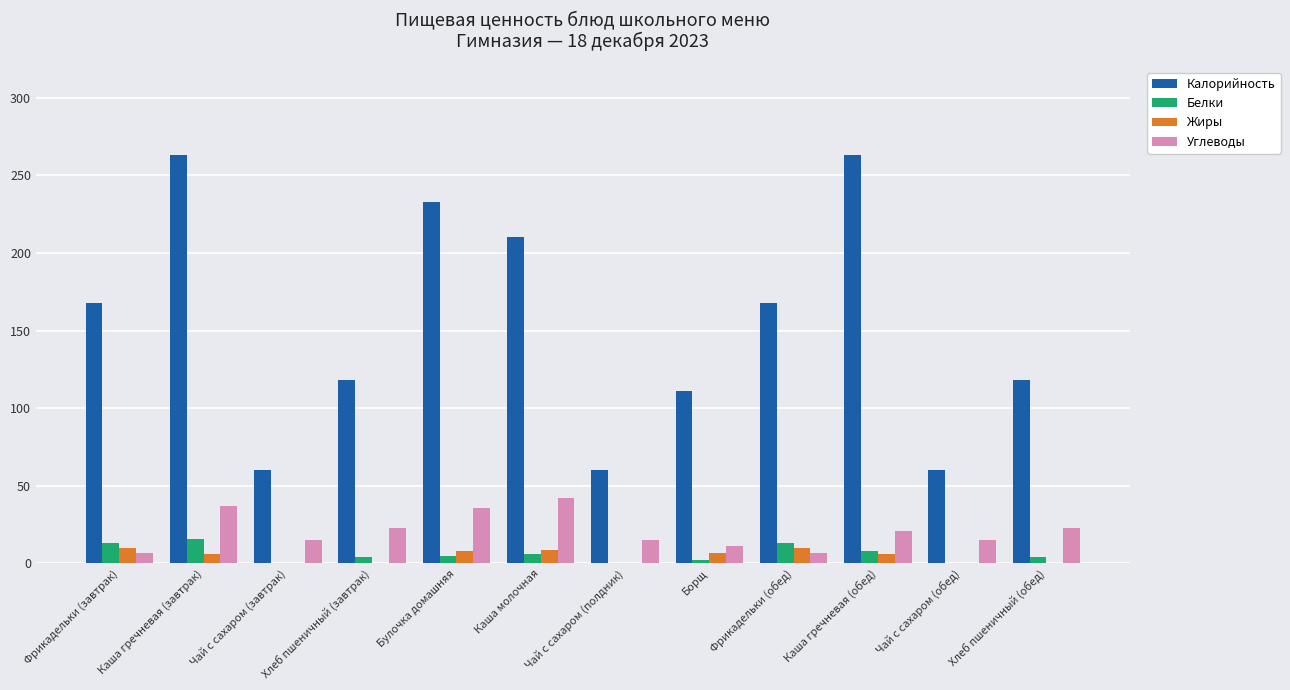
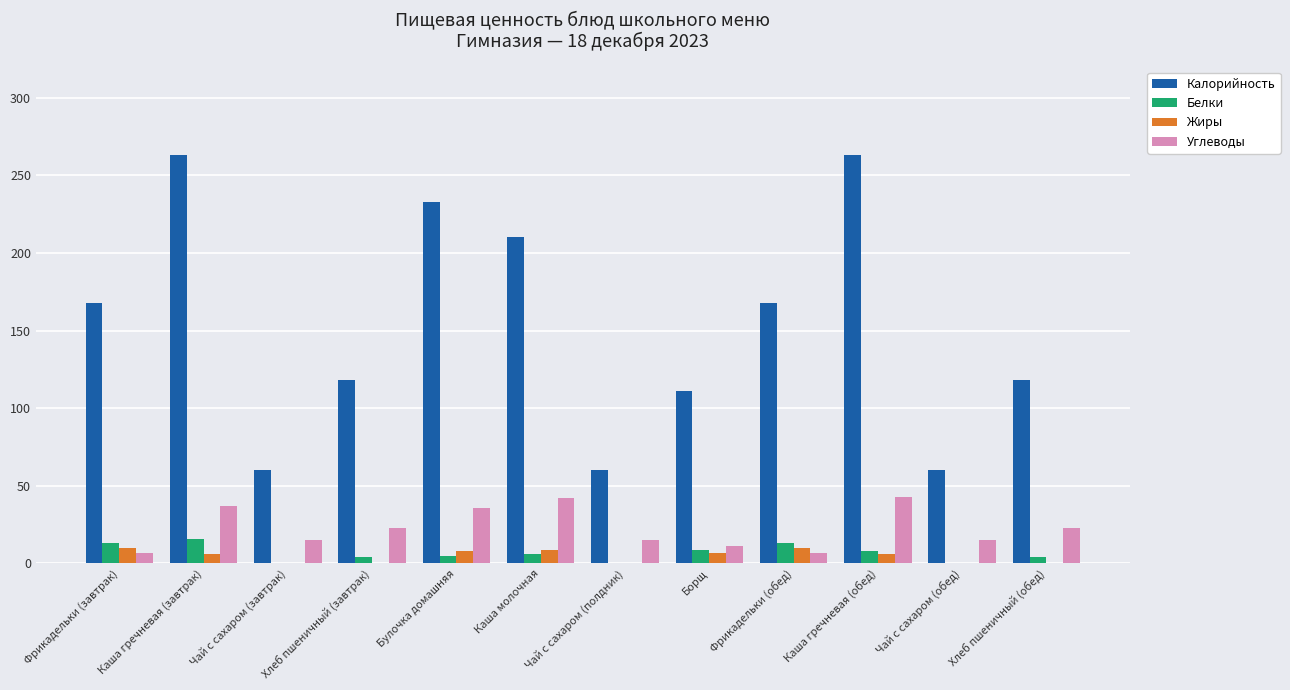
  {
    "Калорийность": {
      "Фрикадельки (завтрак)": 168,
      "Каша гречневая (завтрак)": 263,
      "Чай с сахаром (завтрак)": 60,
      "Хлеб пшеничный (завтрак)": 118,
      "Булочка домашняя": 233,
      "Каша молочная": 210,
      "Чай с сахаром (полдник)": 60,
      "Борщ": 111,
      "Фрикадельки (обед)": 168,
      "Каша гречневая (обед)": 263,
      "Чай с сахаром (обед)": 60,
      "Хлеб пшеничный (обед)": 118
    },
    "Белки": {
      "Фрикадельки (завтрак)": 13,
      "Каша гречневая (завтрак)": 16,
      "Чай с сахаром (завтрак)": 0,
      "Хлеб пшеничный (завтрак)": 4,
      "Булочка домашняя": 5,
      "Каша молочная": 6,
      "Чай с сахаром (полдник)": 0,
-     "Борщ": 2,
+     "Борщ": 9,
      "Фрикадельки (обед)": 13,
      "Каша гречневая (обед)": 8,
      "Чай с сахаром (обед)": 0,
      "Хлеб пшеничный (обед)": 4
    },
    "Жиры": {
      "Фрикадельки (завтрак)": 10,
      "Каша гречневая (завтрак)": 6,
      "Чай с сахаром (завтрак)": 0,
      "Хлеб пшеничный (завтрак)": 0,
      "Булочка домашняя": 8,
      "Каша молочная": 9,
      "Чай с сахаром (полдник)": 0,
      "Борщ": 7,
      "Фрикадельки (обед)": 10,
      "Каша гречневая (обед)": 6,
      "Чай с сахаром (обед)": 0,
      "Хлеб пшеничный (обед)": 0
    },
    "Углеводы": {
      "Фрикадельки (завтрак)": 7,
      "Каша гречневая (завтрак)": 37,
      "Чай с сахаром (завтрак)": 15,
      "Хлеб пшеничный (завтрак)": 23,
      "Булочка домашняя": 36,
      "Каша молочная": 42,
      "Чай с сахаром (полдник)": 15,
      "Борщ": 11,
      "Фрикадельки (обед)": 7,
-     "Каша гречневая (обед)": 21,
+     "Каша гречневая (обед)": 43,
      "Чай с сахаром (обед)": 15,
      "Хлеб пшеничный (обед)": 23
    }
  }
